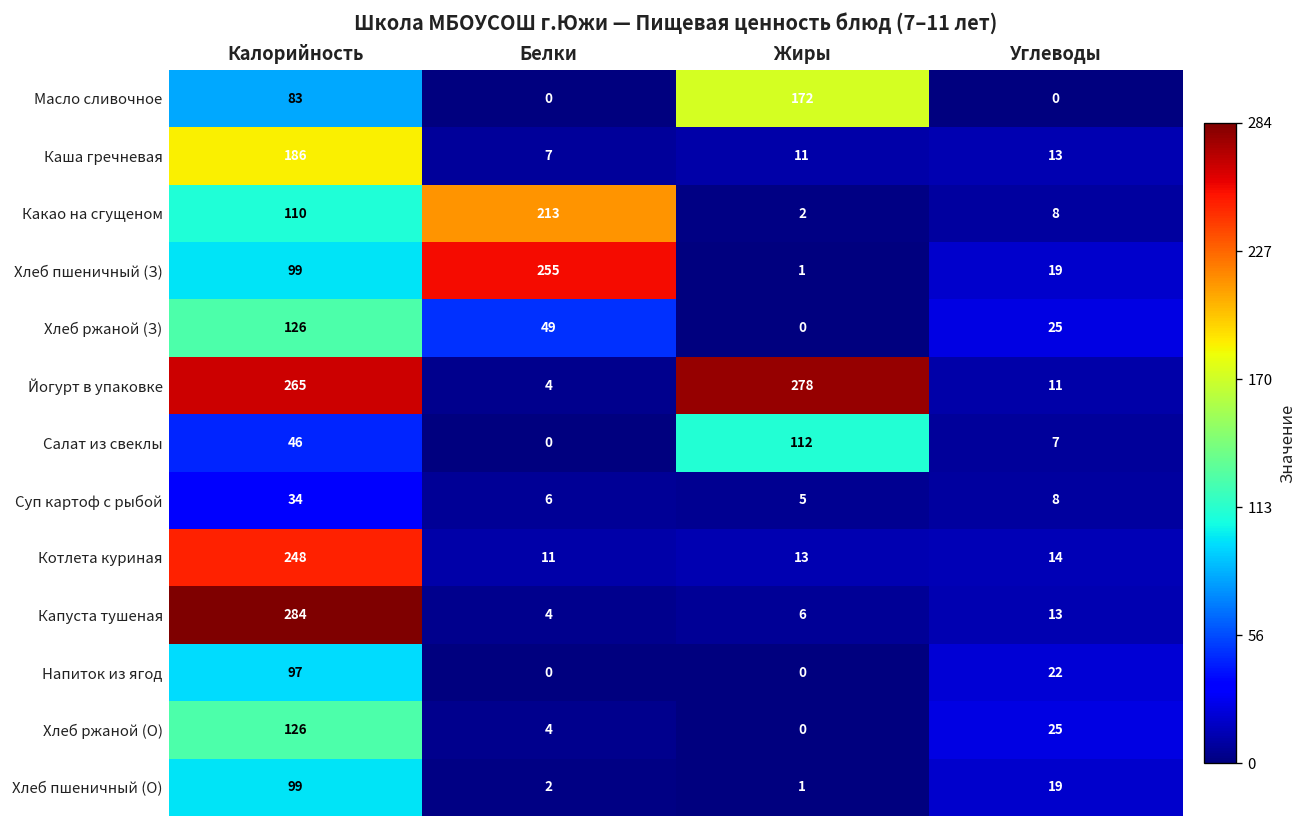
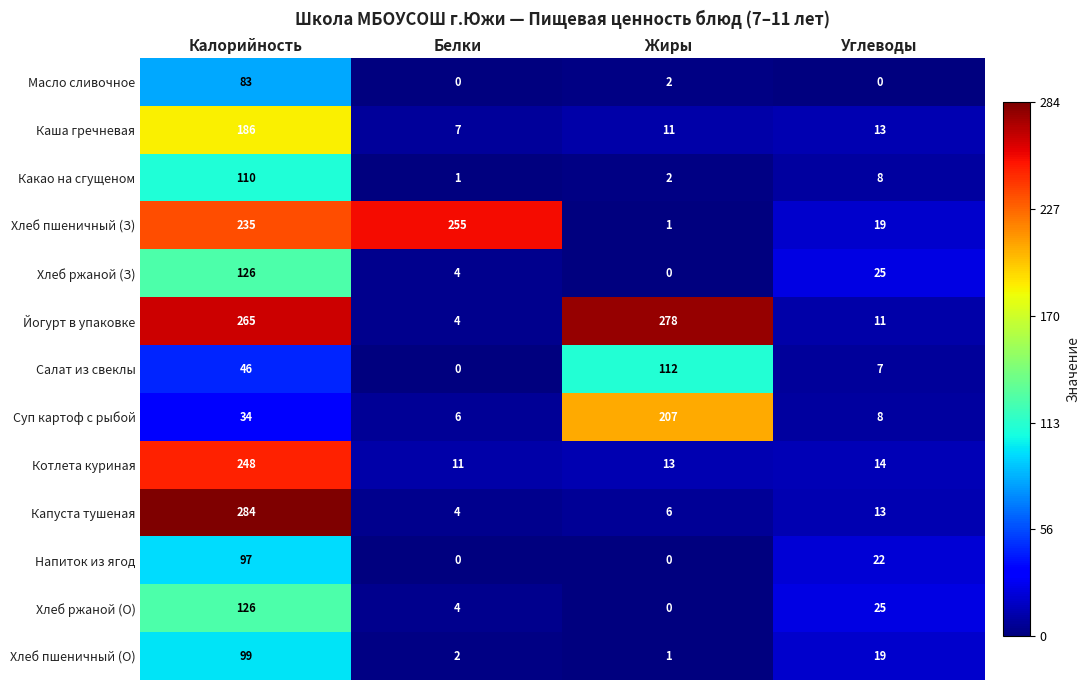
  {
    "Масло сливочное": {
      "Калорийность": 83,
      "Белки": 0,
-     "Жиры": 172,
+     "Жиры": 2,
      "Углеводы": 0
    },
    "Каша гречневая": {
      "Калорийность": 186,
      "Белки": 7,
      "Жиры": 11,
      "Углеводы": 13
    },
    "Какао на сгущеном": {
      "Калорийность": 110,
-     "Белки": 213,
+     "Белки": 1,
      "Жиры": 2,
      "Углеводы": 8
    },
    "Хлеб пшеничный (З)": {
-     "Калорийность": 99,
+     "Калорийность": 235,
      "Белки": 255,
      "Жиры": 1,
      "Углеводы": 19
    },
    "Хлеб ржаной (З)": {
      "Калорийность": 126,
-     "Белки": 49,
+     "Белки": 4,
      "Жиры": 0,
      "Углеводы": 25
    },
    "Йогурт в упаковке": {
      "Калорийность": 265,
      "Белки": 4,
      "Жиры": 278,
      "Углеводы": 11
    },
    "Салат из свеклы": {
      "Калорийность": 46,
      "Белки": 0,
      "Жиры": 112,
      "Углеводы": 7
    },
    "Суп картоф с рыбой": {
      "Калорийность": 34,
      "Белки": 6,
-     "Жиры": 5,
+     "Жиры": 207,
      "Углеводы": 8
    },
    "Котлета куриная": {
      "Калорийность": 248,
      "Белки": 11,
      "Жиры": 13,
      "Углеводы": 14
    },
    "Капуста тушеная": {
      "Калорийность": 284,
      "Белки": 4,
      "Жиры": 6,
      "Углеводы": 13
    },
    "Напиток из ягод": {
      "Калорийность": 97,
      "Белки": 0,
      "Жиры": 0,
      "Углеводы": 22
    },
    "Хлеб ржаной (О)": {
      "Калорийность": 126,
      "Белки": 4,
      "Жиры": 0,
      "Углеводы": 25
    },
    "Хлеб пшеничный (О)": {
      "Калорийность": 99,
      "Белки": 2,
      "Жиры": 1,
      "Углеводы": 19
    }
  }
